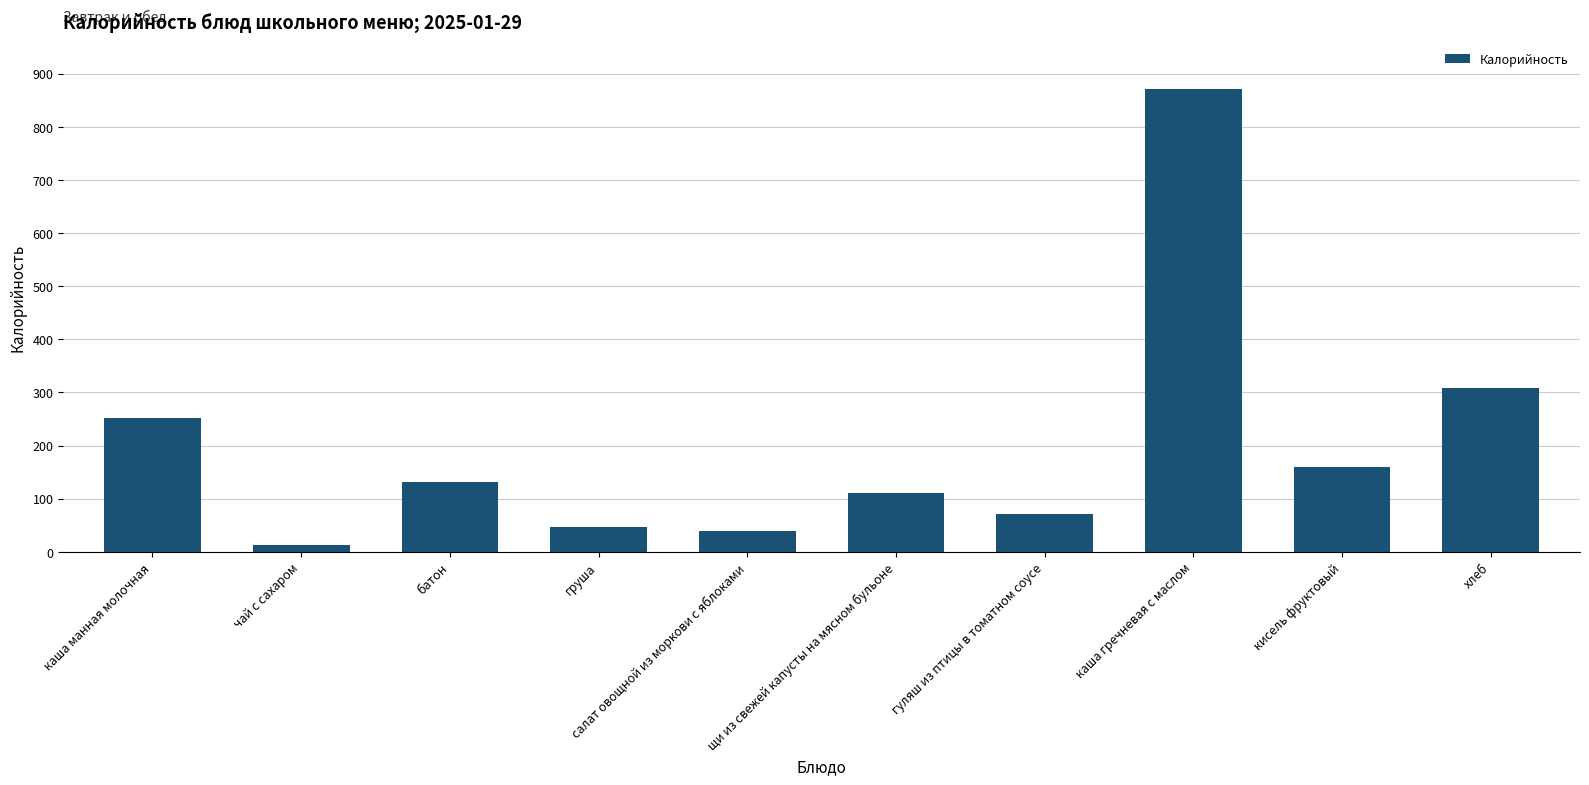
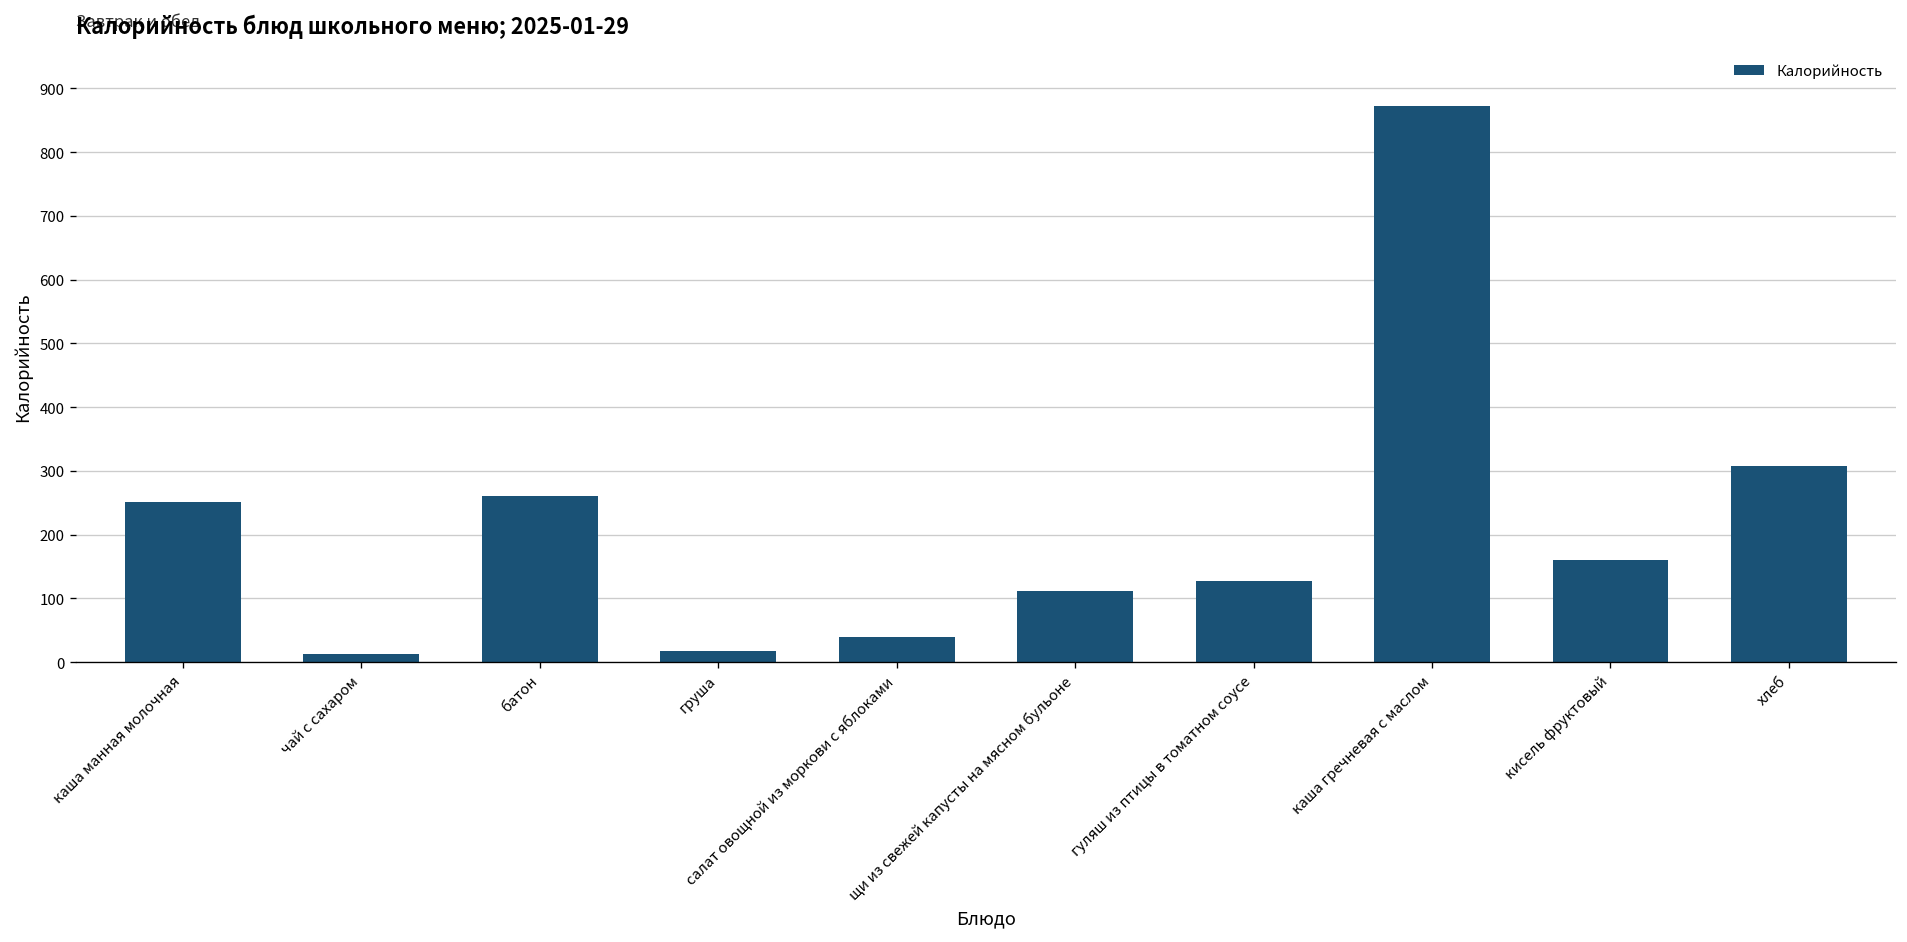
  {
    "каша манная молочная": 250,
    "чай с сахаром": 10,
-   "батон": 130,
-   "груша": 50,
+   "батон": 260,
+   "груша": 20,
    "салат овощной из моркови с яблоками": 40,
    "щи из свежей капусты на мясном бульоне": 110,
-   "гуляш из птицы в томатном соусе": 70,
+   "гуляш из птицы в томатном соусе": 130,
    "каша гречневая с маслом": 870,
    "кисель фруктовый": 160,
    "хлеб": 310
  }
